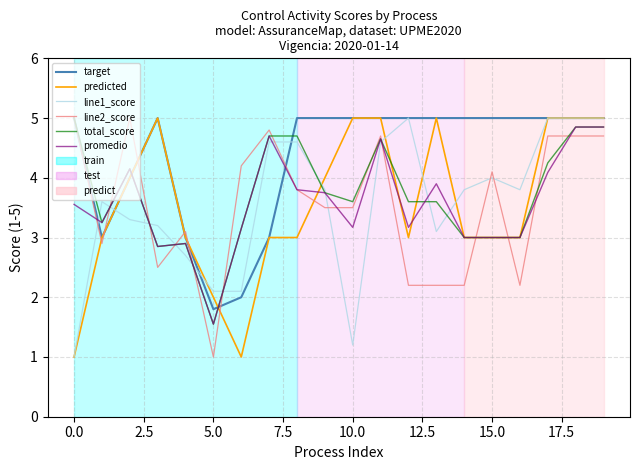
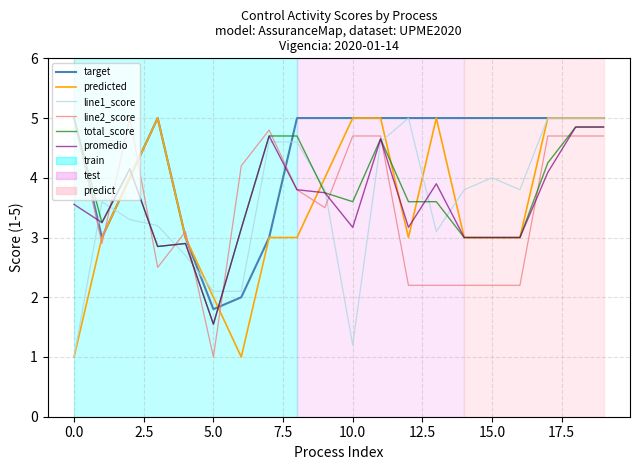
  {
    "target": {
      "5.0": 1.8,
      "15.0": 5.0
    },
    "predicted": {
      "5.0": 2.0
    },
    "line1_score": {
      "5.0": 2.1,
      "10.0": 1.2,
      "15.0": 4.0
    },
    "line2_score": {
      "5.0": 1.0,
-     "10.0": 3.5,
-     "15.0": 4.1
+     "10.0": 4.7,
+     "15.0": 2.2
    },
    "total_score": {
      "10.0": 3.6
    },
    "promedio": {
      "0.0": 3.6,
      "10.0": 3.2
    }
  }
